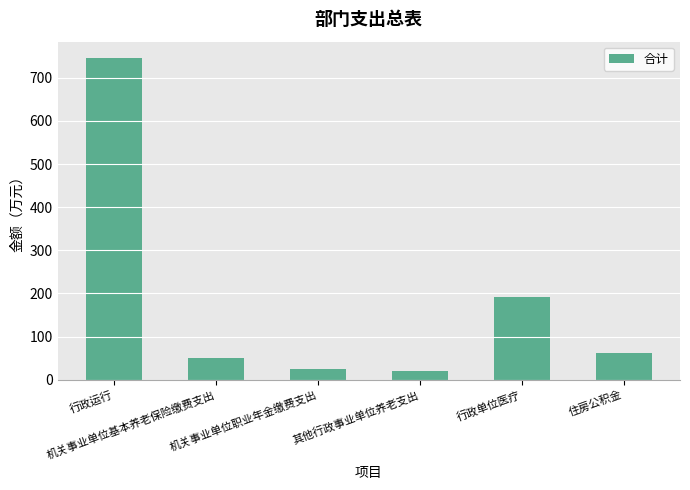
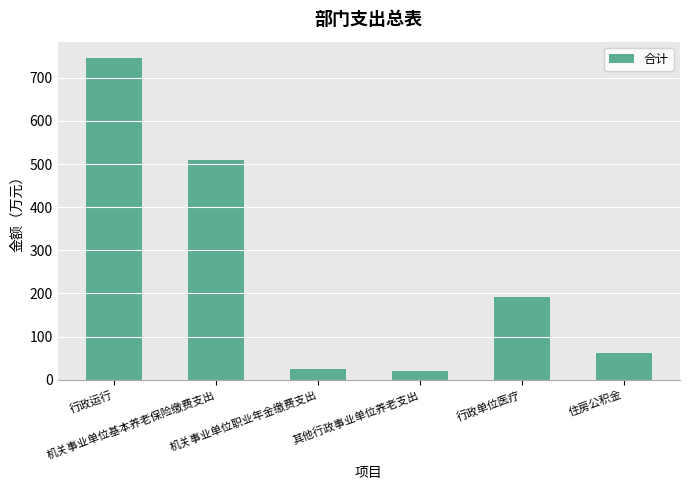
  {
    "行政运行": 750,
-   "机关事业单位基本养老保险缴费支出": 50,
+   "机关事业单位基本养老保险缴费支出": 510,
    "机关事业单位职业年金缴费支出": 30,
    "其他行政事业单位养老支出": 20,
    "行政单位医疗": 190,
    "住房公积金": 60
  }
